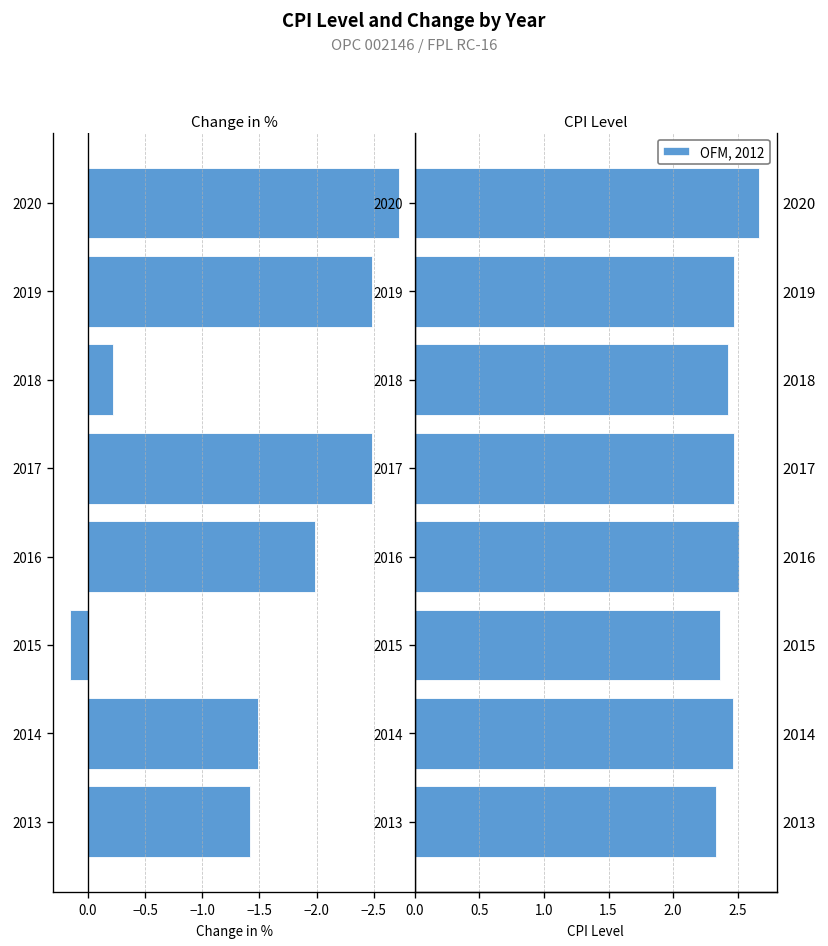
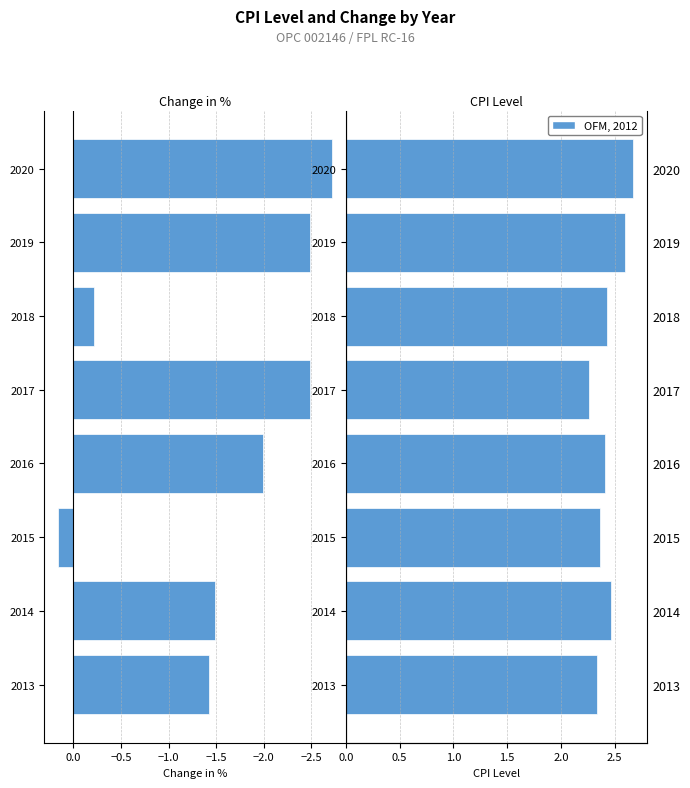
  {
    "Change in %": {
      "2020": -2.7,
      "2019": -2.5,
      "2018": -0.2,
      "2017": -2.5,
      "2016": -2.0,
      "2015": 0.2,
      "2014": -1.5,
      "2013": -1.4
    },
    "CPI Level": {
      "2020": 2.67,
-     "2019": 2.47,
+     "2019": 2.60,
      "2018": 2.43,
-     "2017": 2.47,
-     "2016": 2.51,
+     "2017": 2.26,
+     "2016": 2.41,
      "2015": 2.36,
      "2014": 2.47,
      "2013": 2.33
    }
  }
